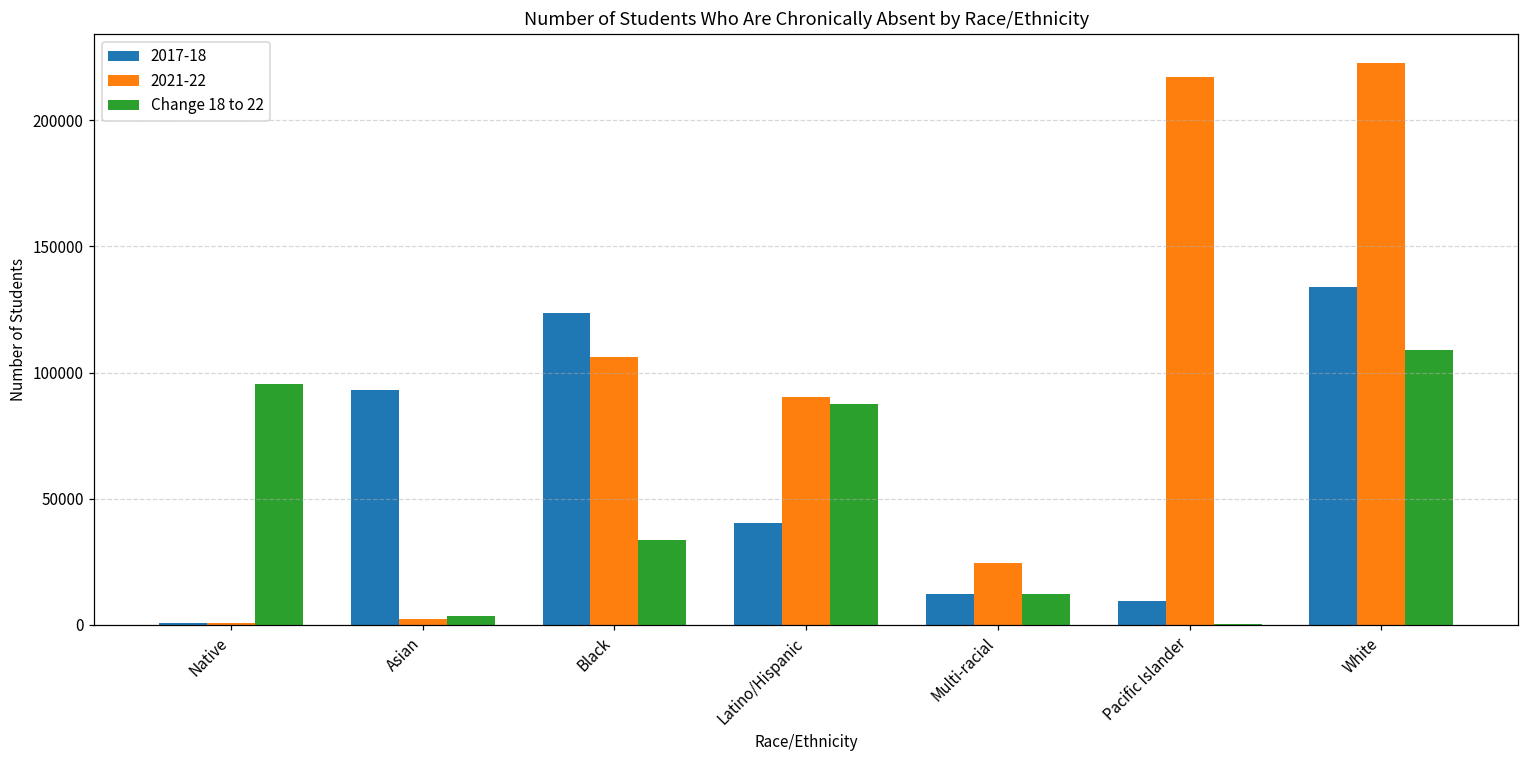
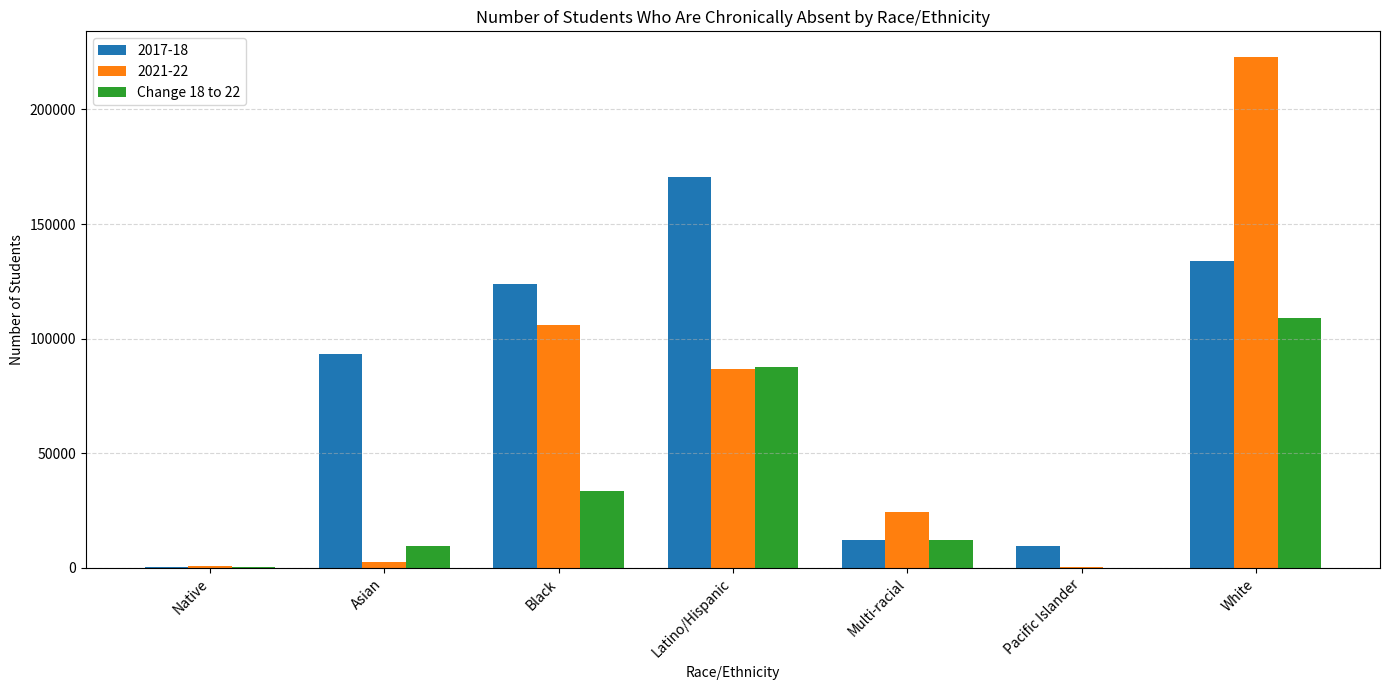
  {
    "2017-18": {
      "Asian": 93000,
      "Black": 124000,
-     "Latino/Hispanic": 40000,
+     "Latino/Hispanic": 171000,
      "Multi-racial": 12000,
      "Pacific Islander": 10000,
      "White": 134000
    },
    "2021-22": {
      "Asian": 2000,
      "Black": 106000,
-     "Latino/Hispanic": 90000,
+     "Latino/Hispanic": 87000,
      "Multi-racial": 25000,
-     "Pacific Islander": 217000,
+     "Pacific Islander": 0,
      "White": 223000
    },
    "Change 18 to 22": {
-     "Native": 95000,
-     "Asian": 4000,
+     "Native": 0,
+     "Asian": 10000,
      "Black": 34000,
      "Latino/Hispanic": 87000,
      "Multi-racial": 12000,
      "White": 109000
    }
  }
